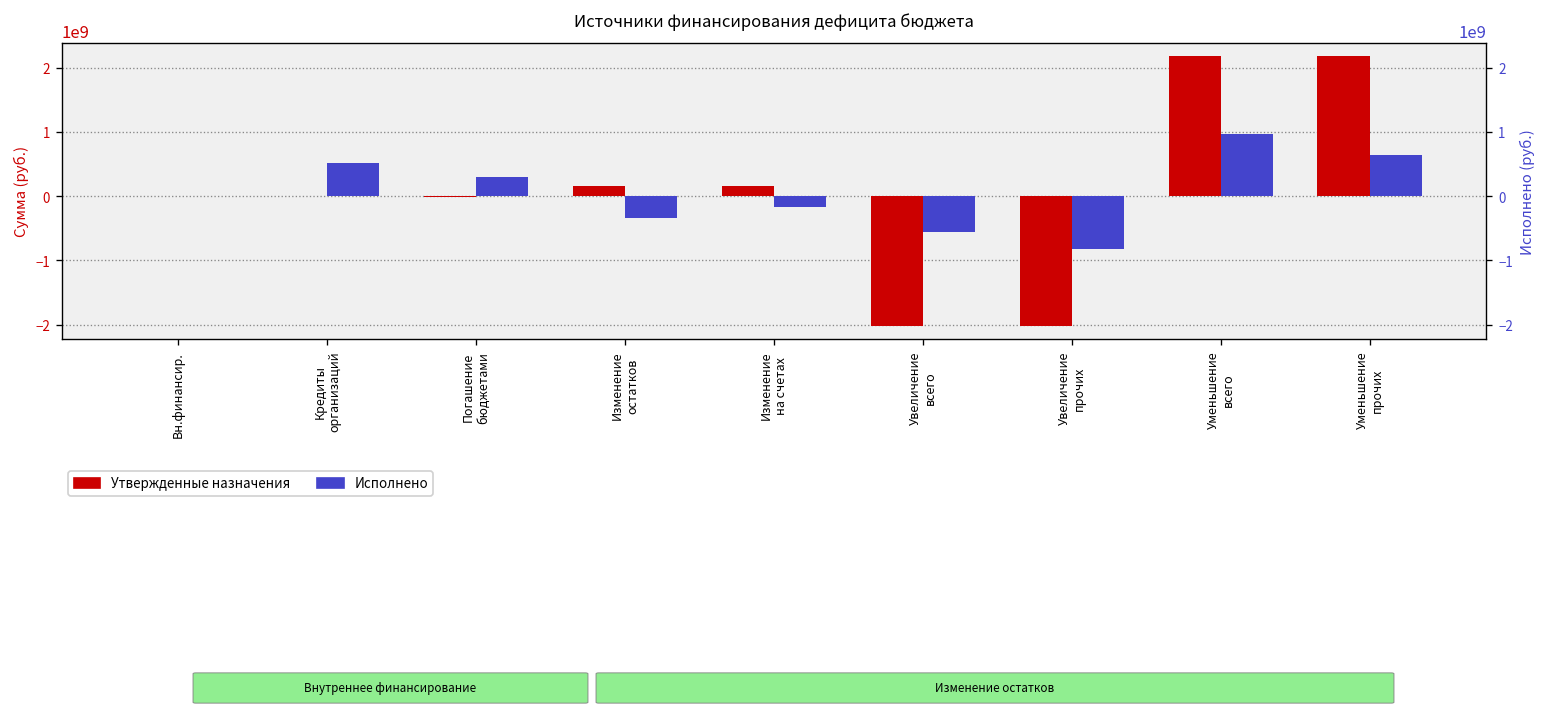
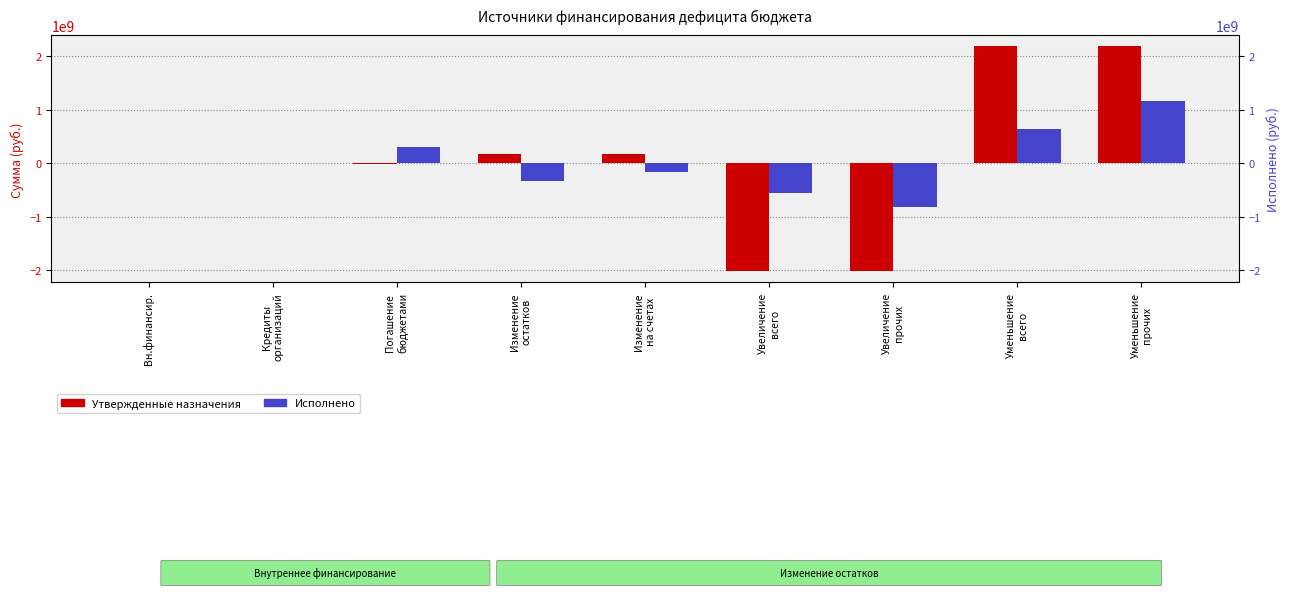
  {
    "Исполнено": {
      "Вн.финансир.": 0,
-     "Кредиты организаций": 500000000,
+     "Кредиты организаций": 0,
      "Погашение бюджетами": 300000000,
      "Изменение остатков": -300000000,
      "Изменение на счетах": -200000000,
      "Увеличение всего": -600000000,
      "Увеличение прочих": -800000000,
-     "Уменьшение всего": 1000000000,
-     "Уменьшение прочих": 600000000
+     "Уменьшение всего": 600000000,
+     "Уменьшение прочих": 1200000000
    }
  }
